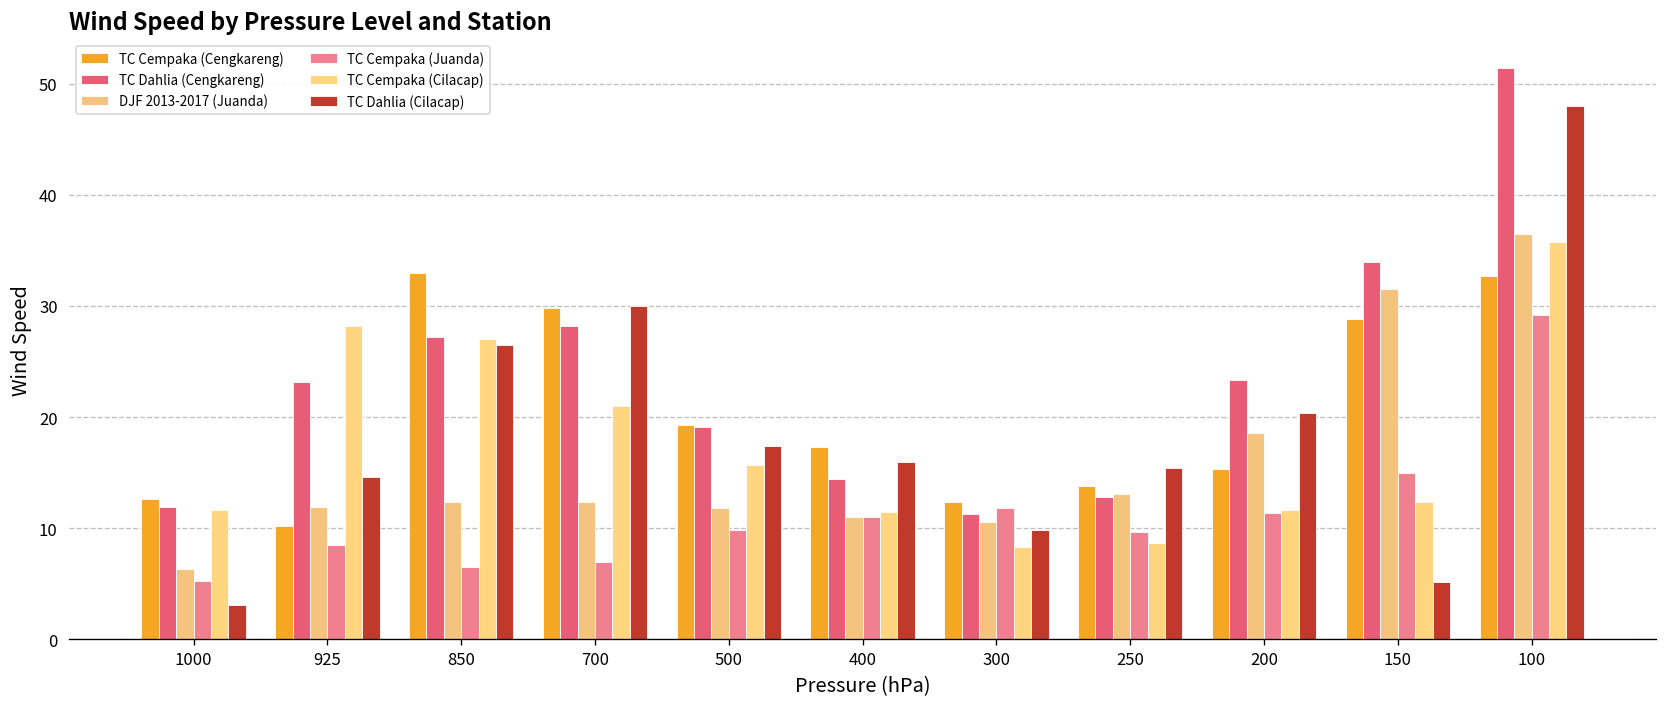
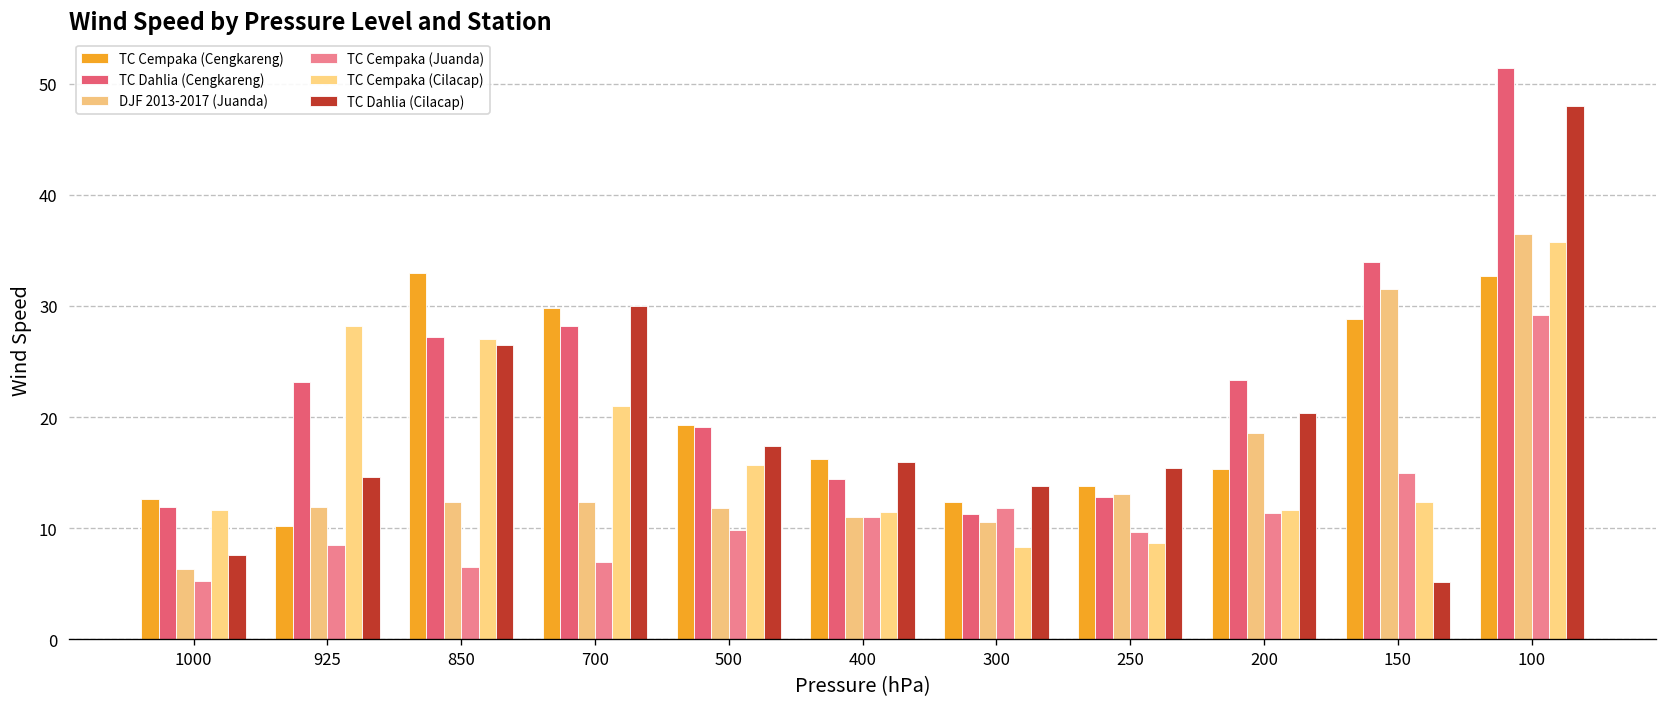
  {
    "TC Cempaka (Cengkareng)": {
      "1000": 13,
      "925": 10,
      "850": 33,
      "700": 30,
      "500": 19,
-     "400": 17,
+     "400": 16,
      "300": 12,
      "250": 14,
      "200": 15,
      "150": 29,
      "100": 33
    },
    "TC Dahlia (Cilacap)": {
-     "1000": 3,
+     "1000": 8,
      "925": 15,
      "850": 27,
      "700": 30,
      "500": 17,
      "400": 16,
-     "300": 10,
+     "300": 14,
      "250": 15,
      "200": 20,
      "150": 5,
      "100": 48
    }
  }
